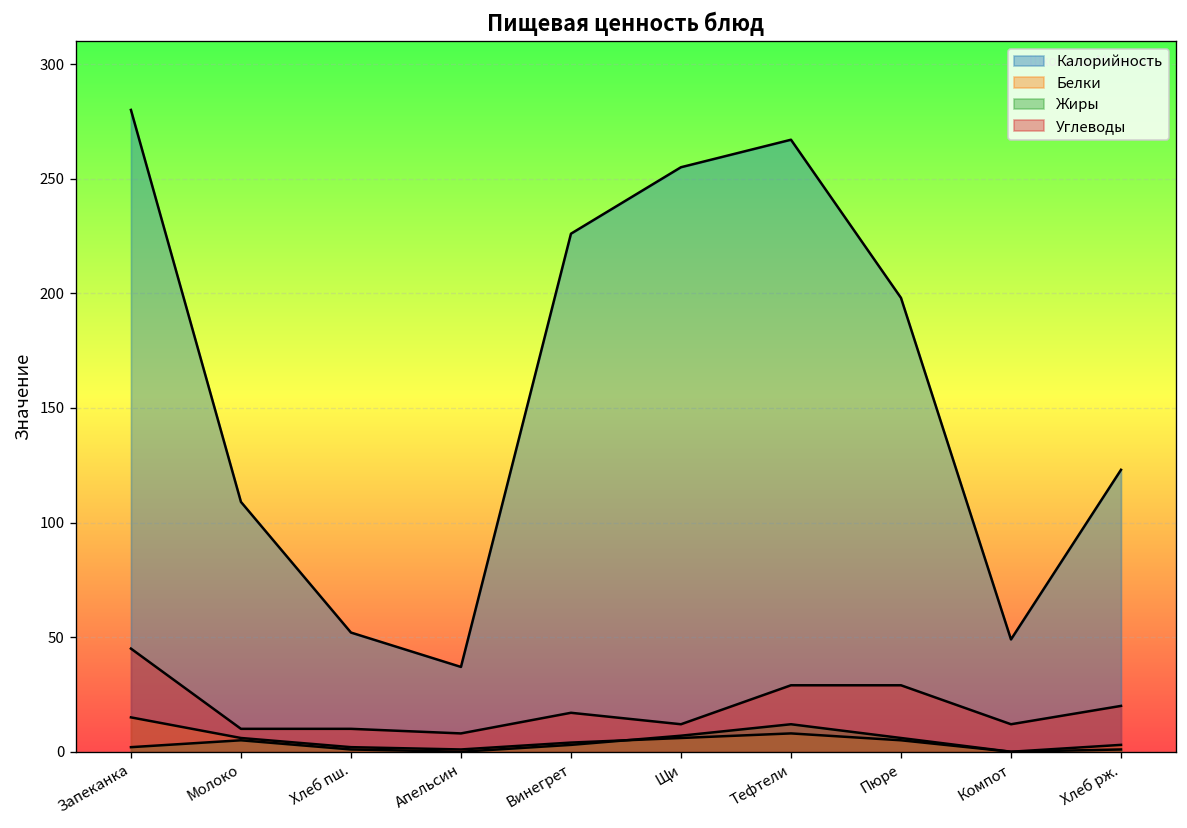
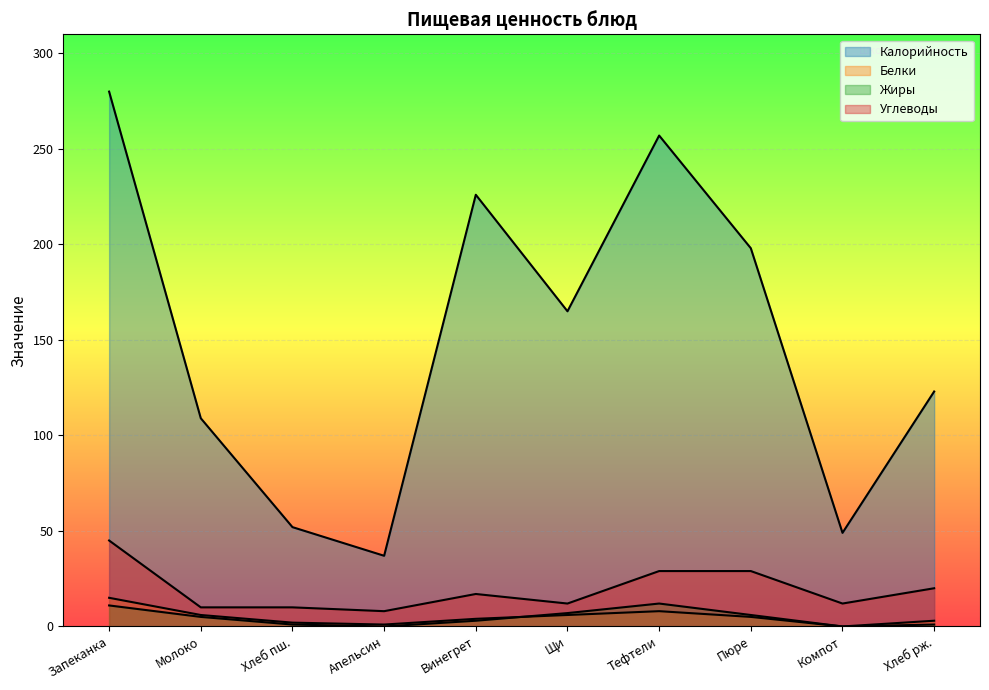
  {
    "Калорийность": {
      "Запеканка": 280,
      "Молоко": 109,
      "Хлеб пш.": 52,
      "Апельсин": 37,
      "Винегрет": 226,
-     "Щи": 255,
-     "Тефтели": 267,
+     "Щи": 165,
+     "Тефтели": 257,
      "Пюре": 198,
      "Компот": 49,
      "Хлеб рж.": 123
    },
    "Жиры": {
-     "Запеканка": 2,
+     "Запеканка": 11,
      "Тефтели": 12,
      "Хлеб рж.": 1
    }
  }
